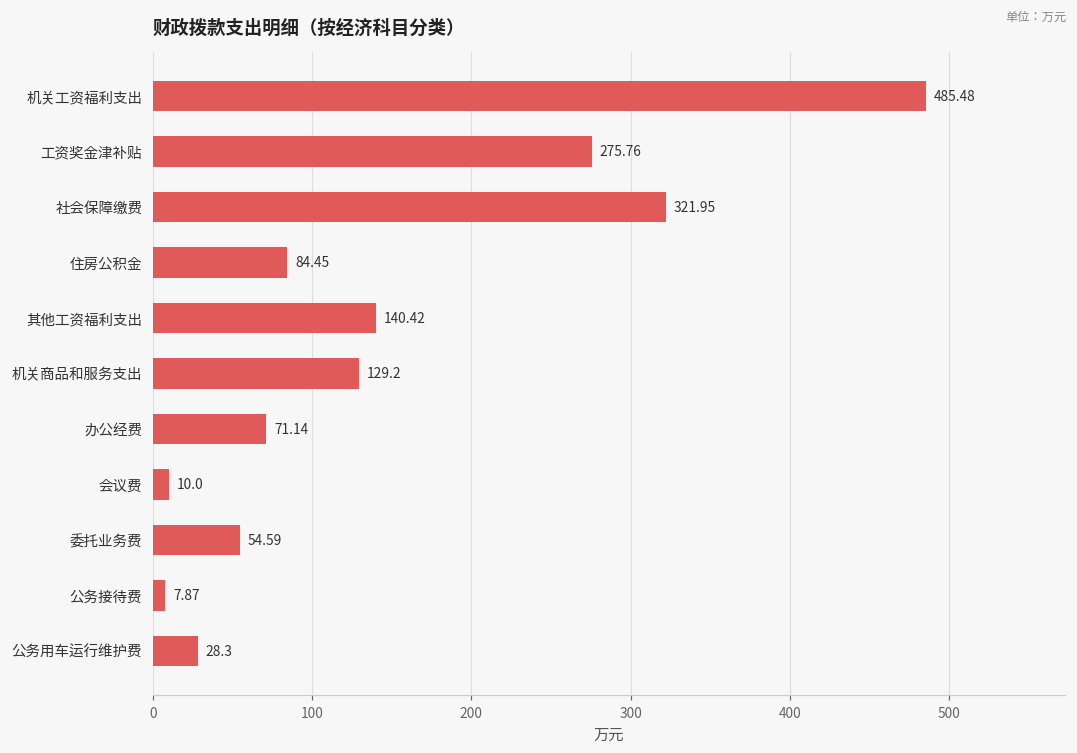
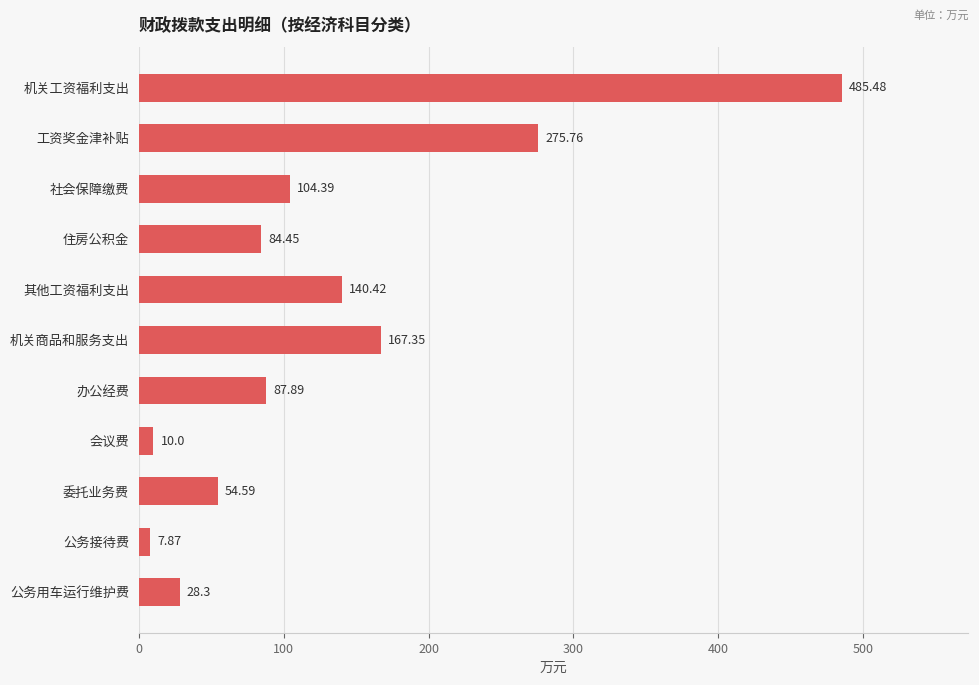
  {
    "机关工资福利支出": 485.48,
    "工资奖金津补贴": 275.76,
-   "社会保障缴费": 321.95,
+   "社会保障缴费": 104.39,
    "住房公积金": 84.45,
    "其他工资福利支出": 140.42,
-   "机关商品和服务支出": 129.2,
-   "办公经费": 71.14,
+   "机关商品和服务支出": 167.35,
+   "办公经费": 87.89,
    "会议费": 10.0,
    "委托业务费": 54.59,
    "公务接待费": 7.87,
    "公务用车运行维护费": 28.3
  }
